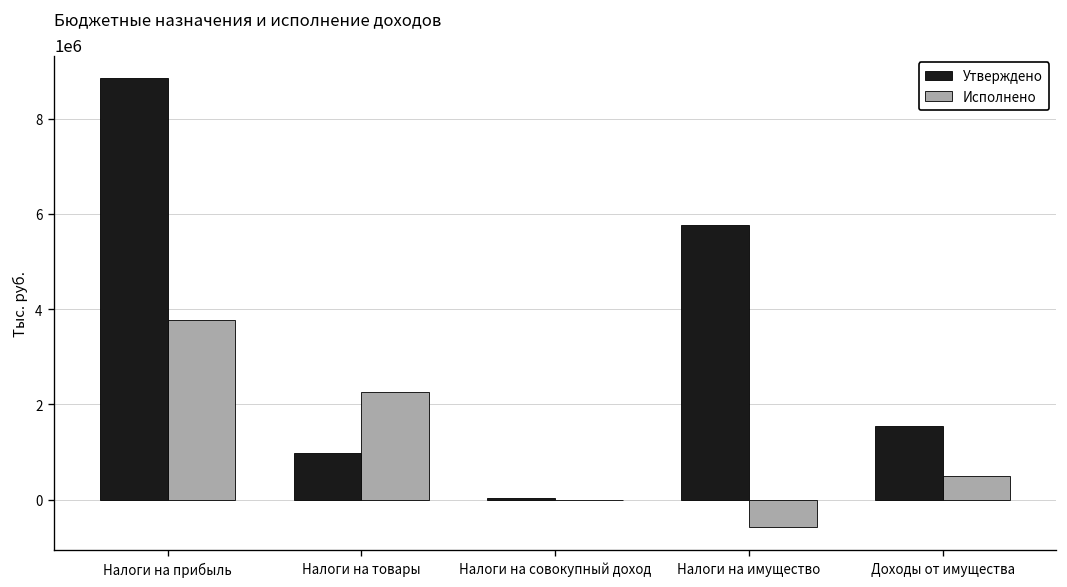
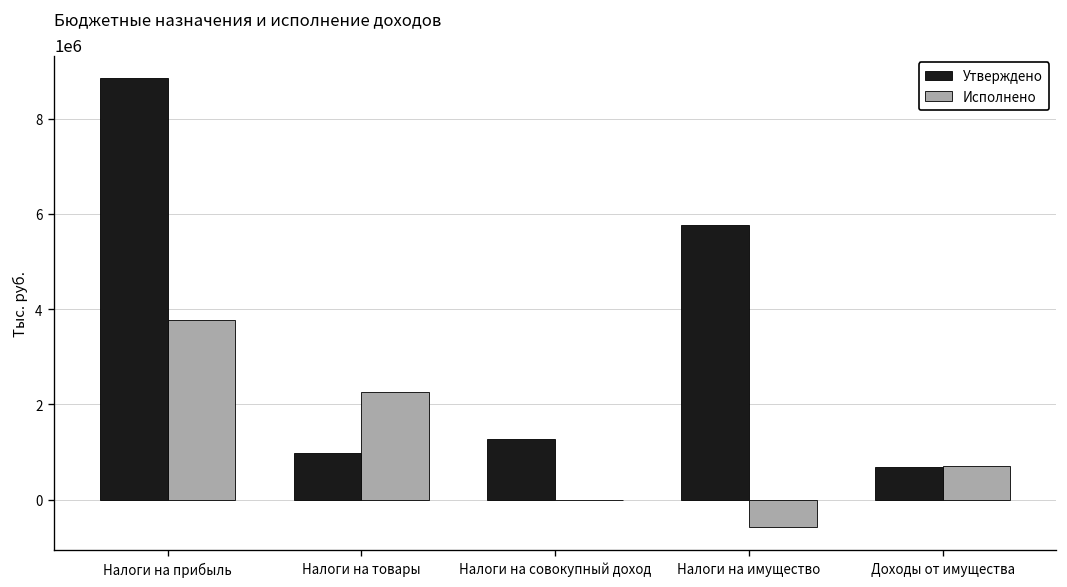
  {
    "Утверждено": {
      "Налоги на прибыль": 8800000,
      "Налоги на товары": 1000000,
-     "Налоги на совокупный доход": 0,
+     "Налоги на совокупный доход": 1300000,
      "Налоги на имущество": 5800000,
-     "Доходы от имущества": 1500000
+     "Доходы от имущества": 700000
    },
    "Исполнено": {
      "Налоги на прибыль": 3800000,
      "Налоги на товары": 2300000,
      "Налоги на совокупный доход": 0,
      "Налоги на имущество": -600000,
-     "Доходы от имущества": 500000
+     "Доходы от имущества": 700000
    }
  }
